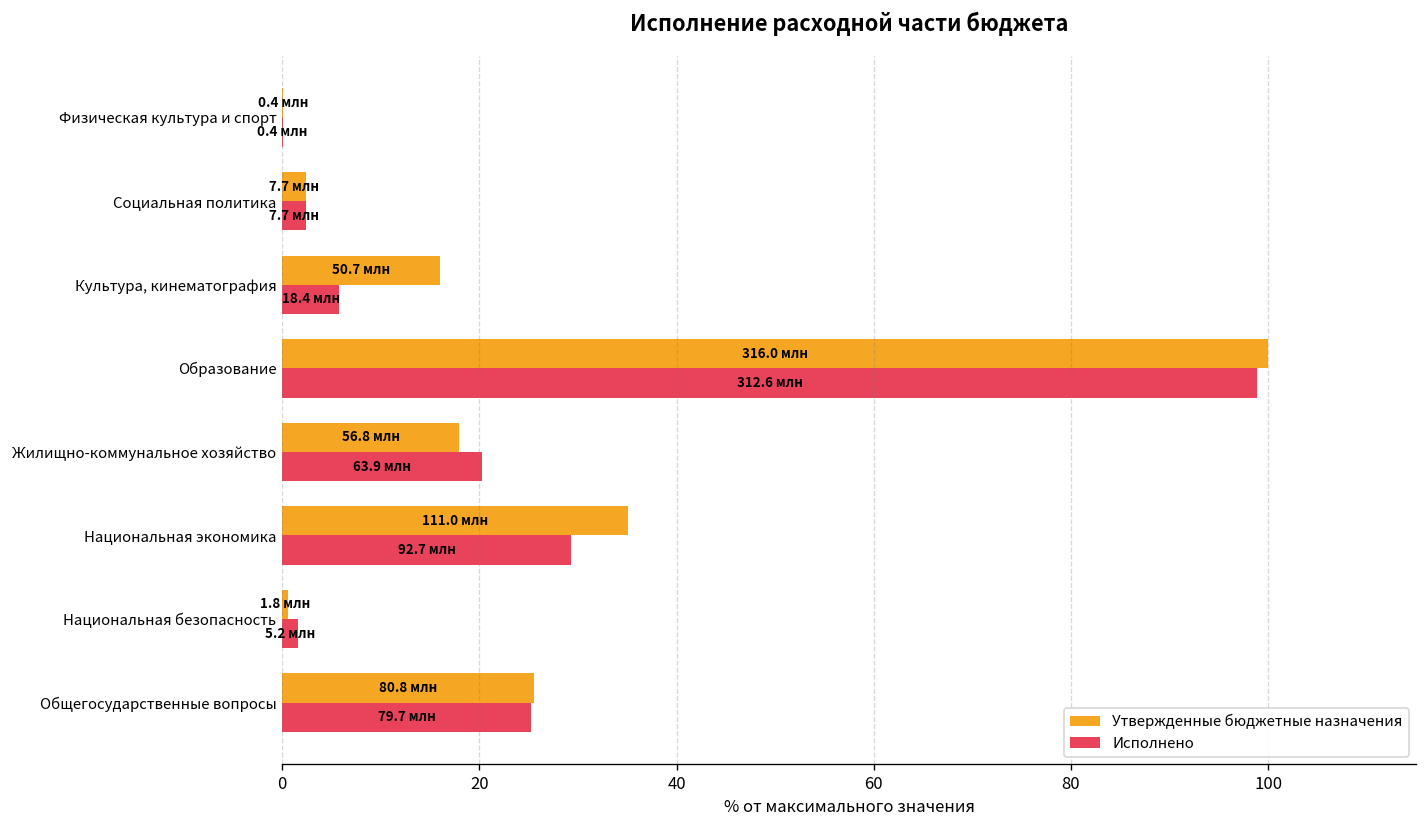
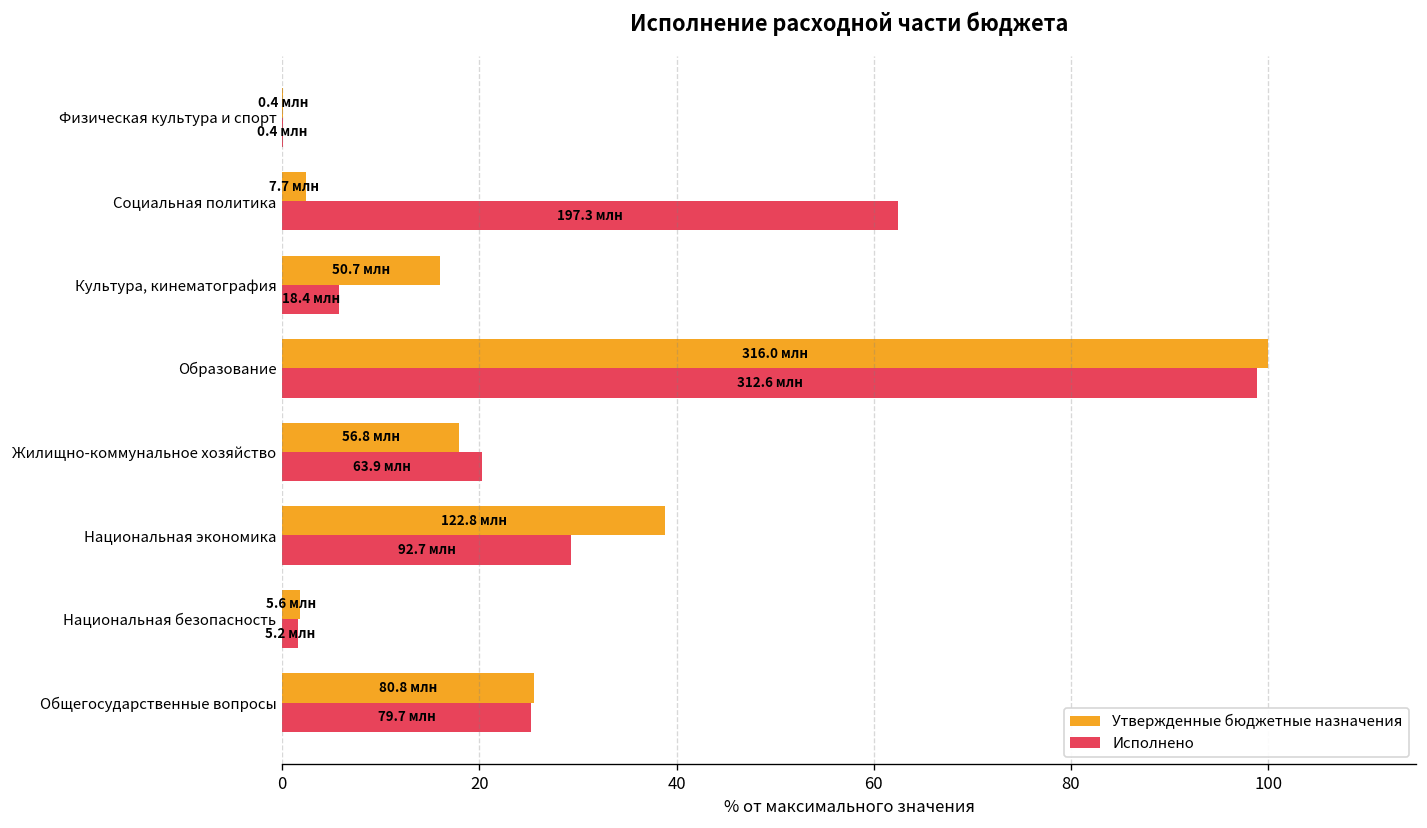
  {
    "Утвержденные бюджетные назначения": {
-     "Национальная экономика": 111.0,
-     "Национальная безопасность": 1.8
+     "Национальная экономика": 122.8,
+     "Национальная безопасность": 5.6
    },
    "Исполнено": {
-     "Социальная политика": 7.7
+     "Социальная политика": 197.3
    }
  }
